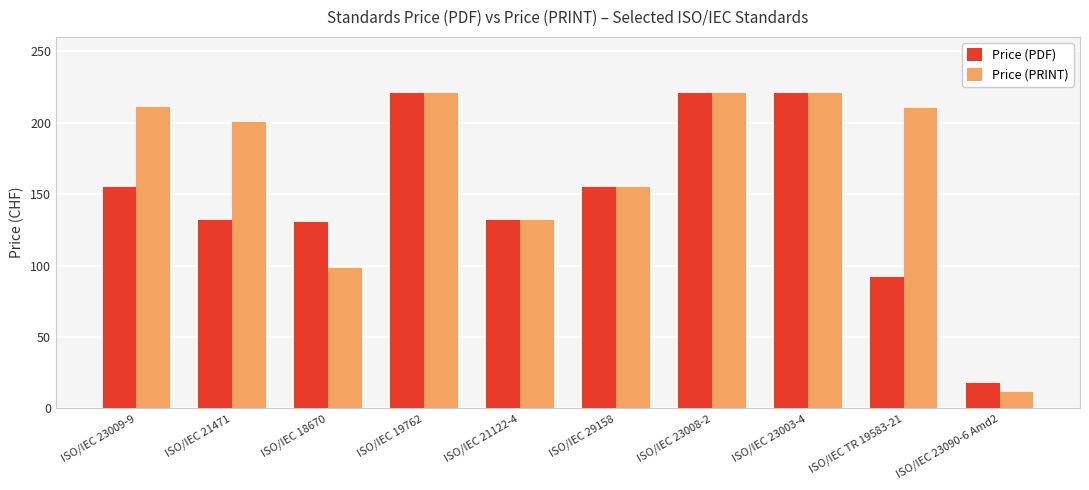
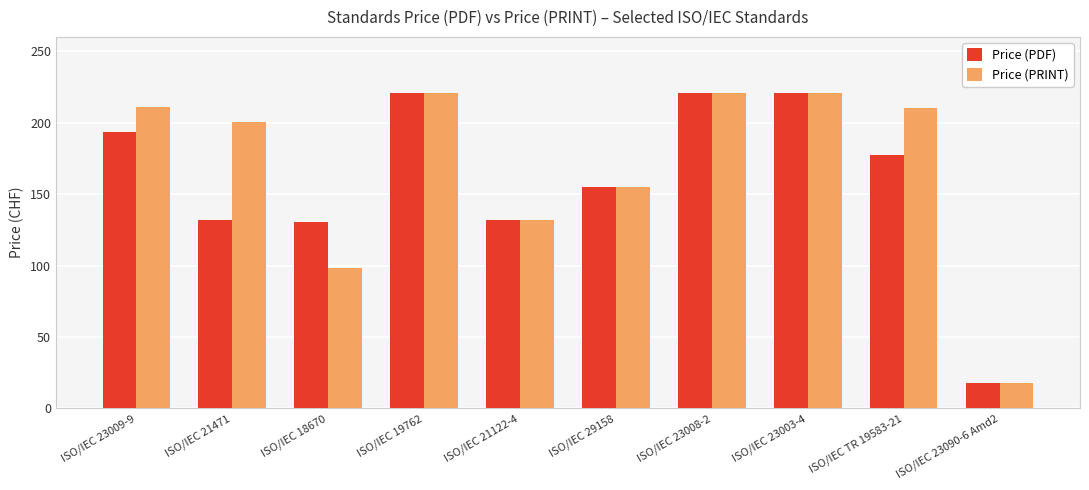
  {
    "Price (PDF)": {
-     "ISO/IEC 23009-9": 155,
+     "ISO/IEC 23009-9": 194,
      "ISO/IEC 21471": 132,
      "ISO/IEC 18670": 131,
      "ISO/IEC 19762": 221,
      "ISO/IEC 21122-4": 132,
      "ISO/IEC 29158": 155,
      "ISO/IEC 23008-2": 221,
      "ISO/IEC 23003-4": 221,
-     "ISO/IEC TR 19583-21": 92,
+     "ISO/IEC TR 19583-21": 177,
      "ISO/IEC 23090-6 Amd2": 18
    },
    "Price (PRINT)": {
      "ISO/IEC 23009-9": 211,
      "ISO/IEC 21471": 201,
      "ISO/IEC 18670": 98,
      "ISO/IEC 19762": 221,
      "ISO/IEC 21122-4": 132,
      "ISO/IEC 29158": 155,
      "ISO/IEC 23008-2": 221,
      "ISO/IEC 23003-4": 221,
      "ISO/IEC TR 19583-21": 210,
-     "ISO/IEC 23090-6 Amd2": 12
+     "ISO/IEC 23090-6 Amd2": 18
    }
  }
